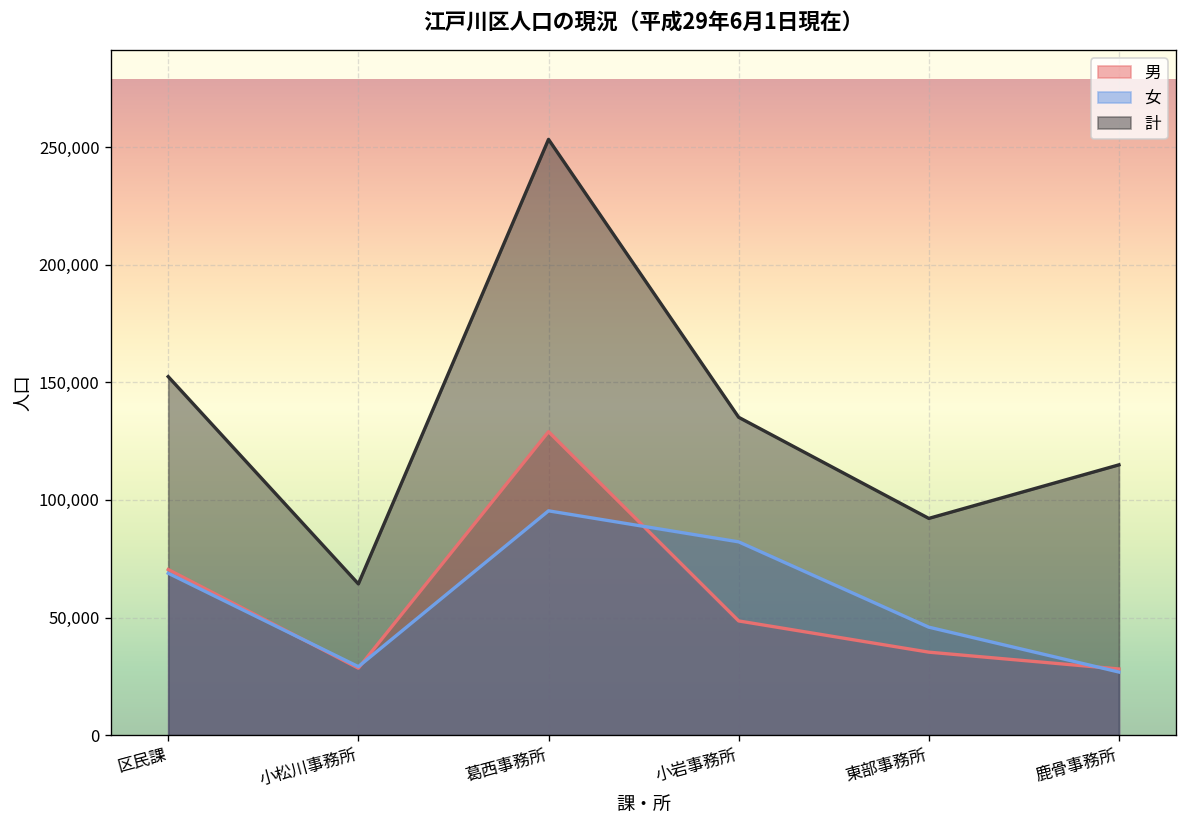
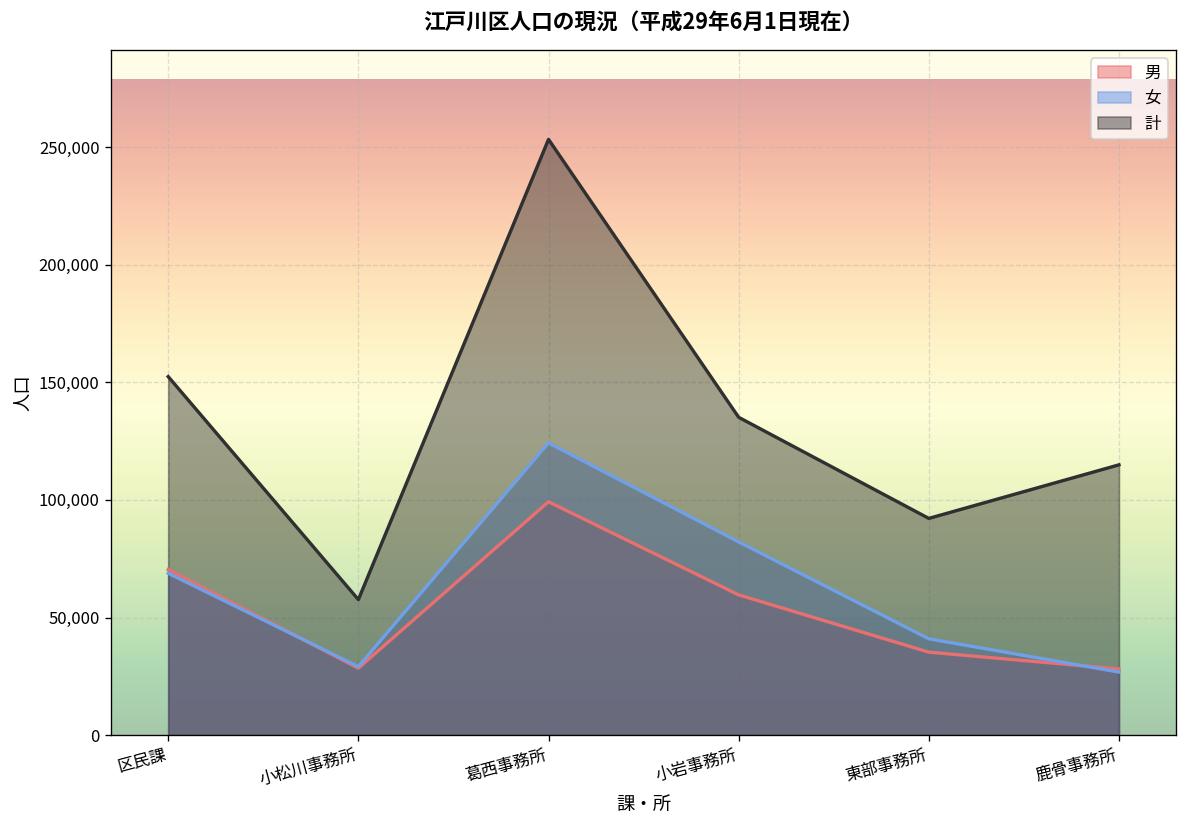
  {
    "男": {
      "区民課": "70,000",
-     "葛西事務所": "129,000",
-     "小岩事務所": "49,000",
+     "葛西事務所": "99,000",
+     "小岩事務所": "60,000",
      "東部事務所": "35,000"
    },
    "女": {
      "区民課": "69,000",
-     "葛西事務所": "95,000",
+     "葛西事務所": "124,000",
      "小岩事務所": "82,000",
-     "東部事務所": "46,000"
+     "東部事務所": "41,000"
    },
    "計": {
      "区民課": "152,000",
-     "小松川事務所": "64,000",
+     "小松川事務所": "58,000",
      "葛西事務所": "253,000",
      "小岩事務所": "135,000",
      "東部事務所": "92,000",
      "鹿骨事務所": "115,000"
    }
  }
